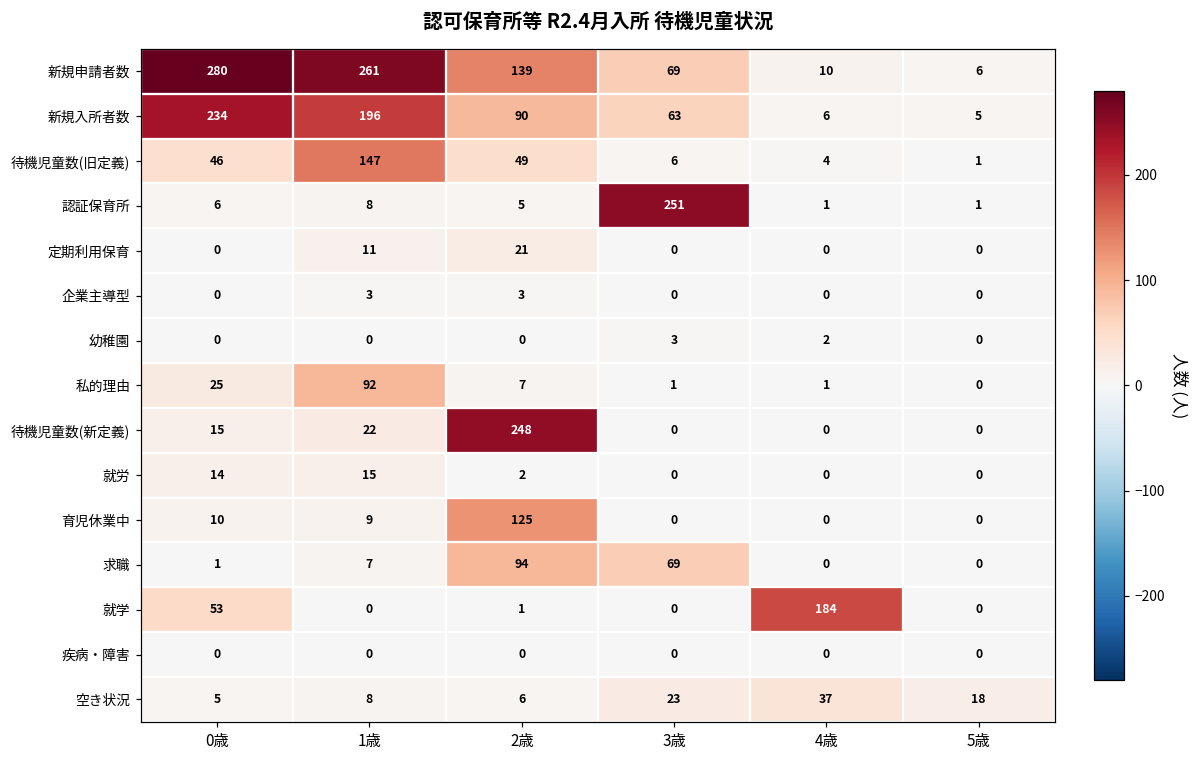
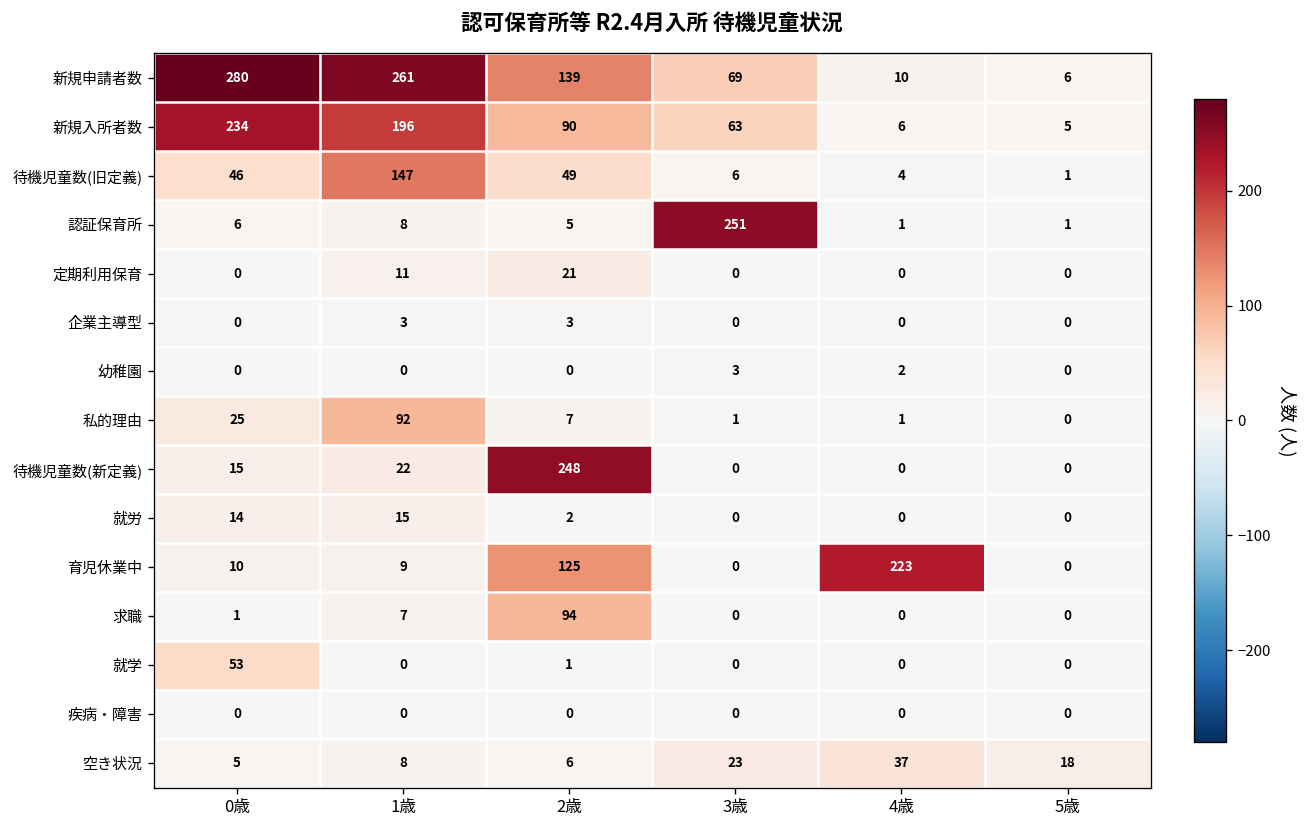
  {
    "新規申請者数": {
      "0歳": 280,
      "1歳": 261,
      "2歳": 139,
      "3歳": 69,
      "4歳": 10,
      "5歳": 6
    },
    "新規入所者数": {
      "0歳": 234,
      "1歳": 196,
      "2歳": 90,
      "3歳": 63,
      "4歳": 6,
      "5歳": 5
    },
    "待機児童数(旧定義)": {
      "0歳": 46,
      "1歳": 147,
      "2歳": 49,
      "3歳": 6,
      "4歳": 4,
      "5歳": 1
    },
    "認証保育所": {
      "0歳": 6,
      "1歳": 8,
      "2歳": 5,
      "3歳": 251,
      "4歳": 1,
      "5歳": 1
    },
    "定期利用保育": {
      "0歳": 0,
      "1歳": 11,
      "2歳": 21,
      "3歳": 0,
      "4歳": 0,
      "5歳": 0
    },
    "企業主導型": {
      "0歳": 0,
      "1歳": 3,
      "2歳": 3,
      "3歳": 0,
      "4歳": 0,
      "5歳": 0
    },
    "幼稚園": {
      "0歳": 0,
      "1歳": 0,
      "2歳": 0,
      "3歳": 3,
      "4歳": 2,
      "5歳": 0
    },
    "私的理由": {
      "0歳": 25,
      "1歳": 92,
      "2歳": 7,
      "3歳": 1,
      "4歳": 1,
      "5歳": 0
    },
    "待機児童数(新定義)": {
      "0歳": 15,
      "1歳": 22,
      "2歳": 248,
      "3歳": 0,
      "4歳": 0,
      "5歳": 0
    },
    "就労": {
      "0歳": 14,
      "1歳": 15,
      "2歳": 2,
      "3歳": 0,
      "4歳": 0,
      "5歳": 0
    },
    "育児休業中": {
      "0歳": 10,
      "1歳": 9,
      "2歳": 125,
      "3歳": 0,
-     "4歳": 0,
+     "4歳": 223,
      "5歳": 0
    },
    "求職": {
      "0歳": 1,
      "1歳": 7,
      "2歳": 94,
-     "3歳": 69,
+     "3歳": 0,
      "4歳": 0,
      "5歳": 0
    },
    "就学": {
      "0歳": 53,
      "1歳": 0,
      "2歳": 1,
      "3歳": 0,
-     "4歳": 184,
+     "4歳": 0,
      "5歳": 0
    },
    "疾病・障害": {
      "0歳": 0,
      "1歳": 0,
      "2歳": 0,
      "3歳": 0,
      "4歳": 0,
      "5歳": 0
    },
    "空き状況": {
      "0歳": 5,
      "1歳": 8,
      "2歳": 6,
      "3歳": 23,
      "4歳": 37,
      "5歳": 18
    }
  }
